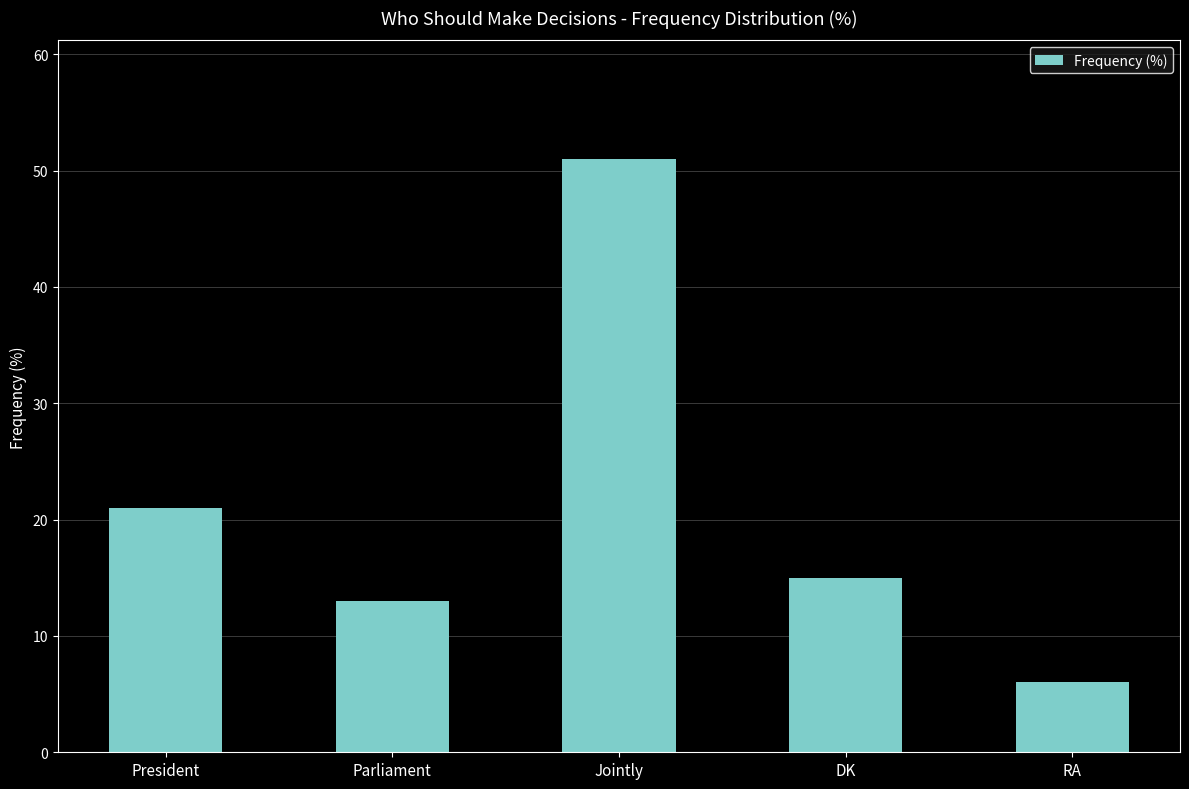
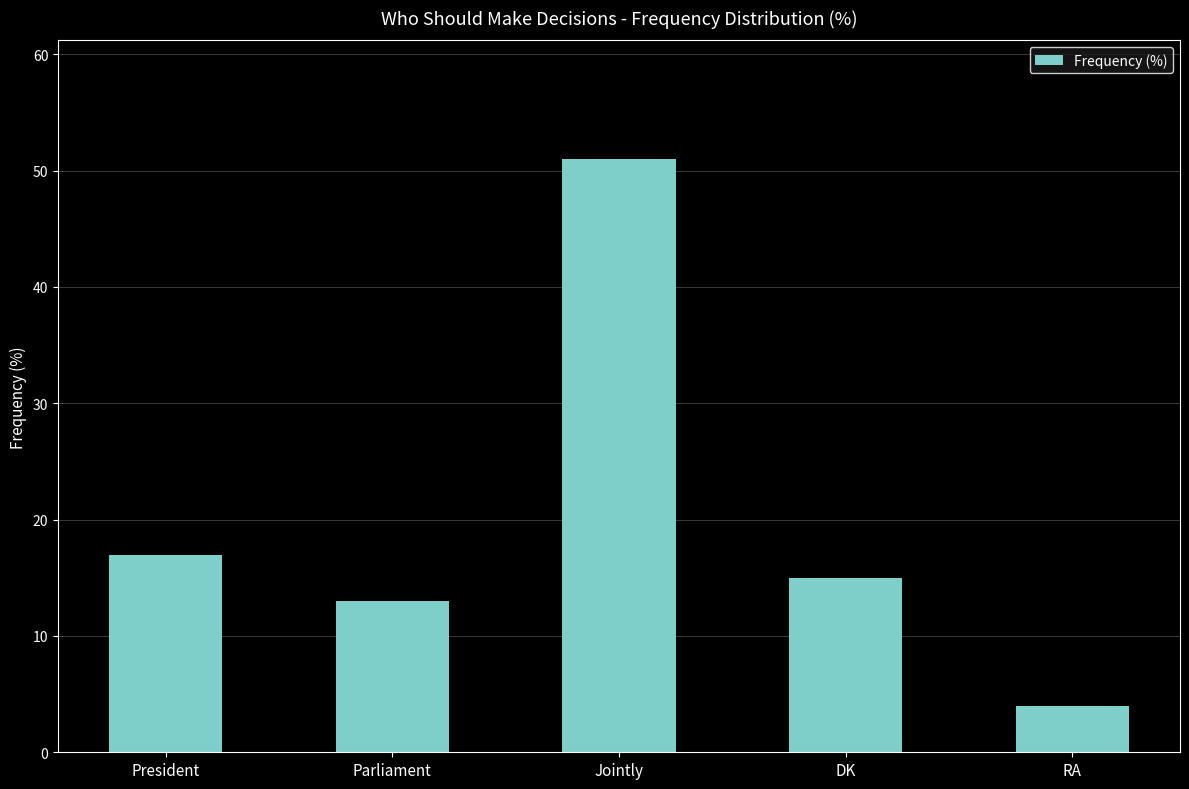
  {
-   "President": 21,
+   "President": 17,
    "Parliament": 13,
    "Jointly": 51,
    "DK": 15,
-   "RA": 6
+   "RA": 4
  }
